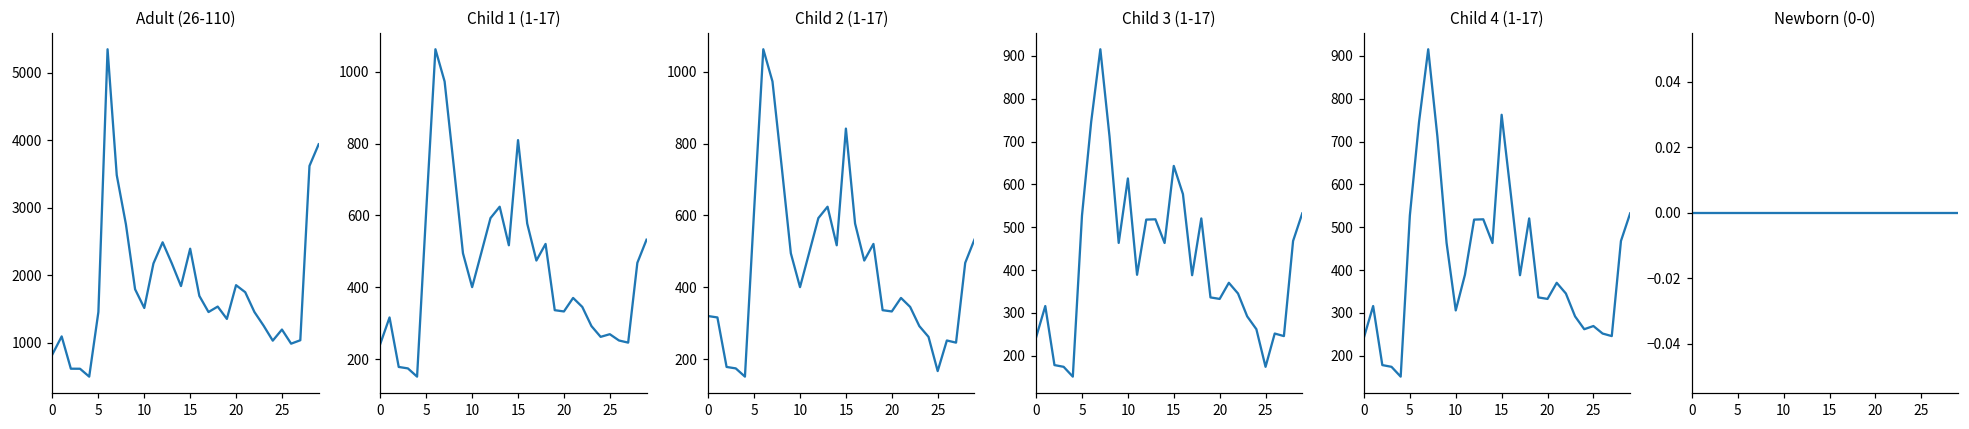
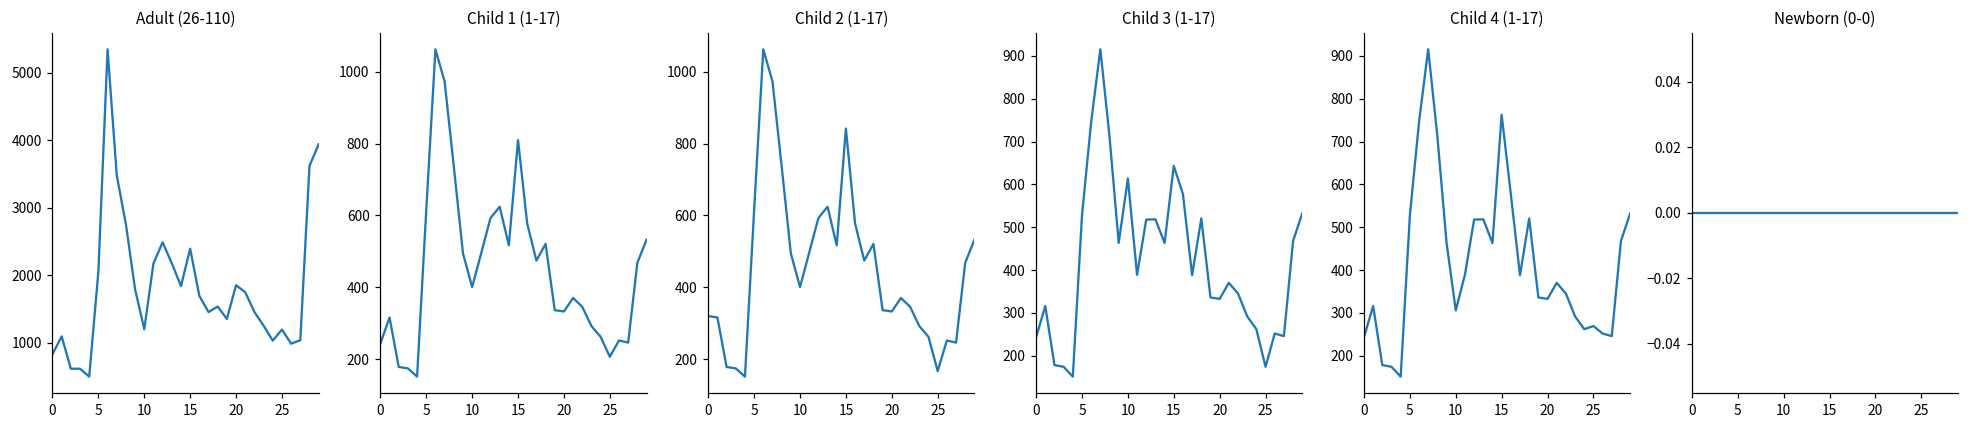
  {
    "Adult (26-110)": {
      "0": 800,
-     "5": 1500,
-     "10": 1500,
+     "5": 2100,
+     "10": 1200,
      "15": 2400,
      "20": 1900,
      "25": 1200
    },
    "Child 1 (1-17)": {
      "0": 240,
      "5": 610,
      "10": 400,
      "15": 810,
      "20": 330,
-     "25": 270
+     "25": 210
    },
    "Child 2 (1-17)": {
      "0": 320,
      "5": 610,
      "10": 400,
      "15": 840,
      "20": 330,
      "25": 170
    },
    "Child 3 (1-17)": {
      "0": 240,
      "5": 530,
      "10": 610,
      "15": 640,
      "20": 330,
      "25": 170
    },
    "Child 4 (1-17)": {
      "0": 240,
      "5": 530,
      "10": 310,
      "15": 760,
      "20": 330,
      "25": 270
    },
    "Newborn (0-0)": {
      "0": 0.000,
      "5": 0.000,
      "10": 0.000,
      "15": 0.000,
      "20": 0.000,
      "25": 0.000
    }
  }
